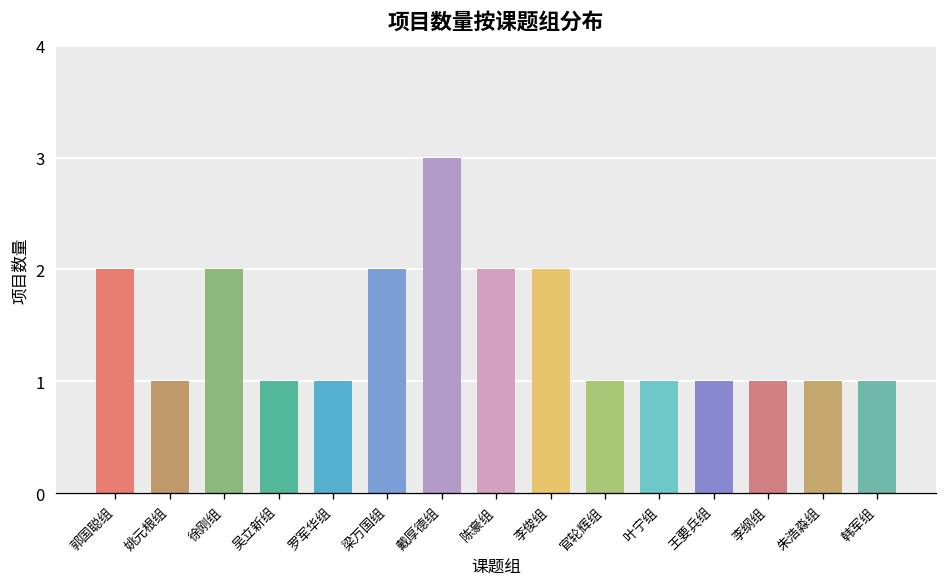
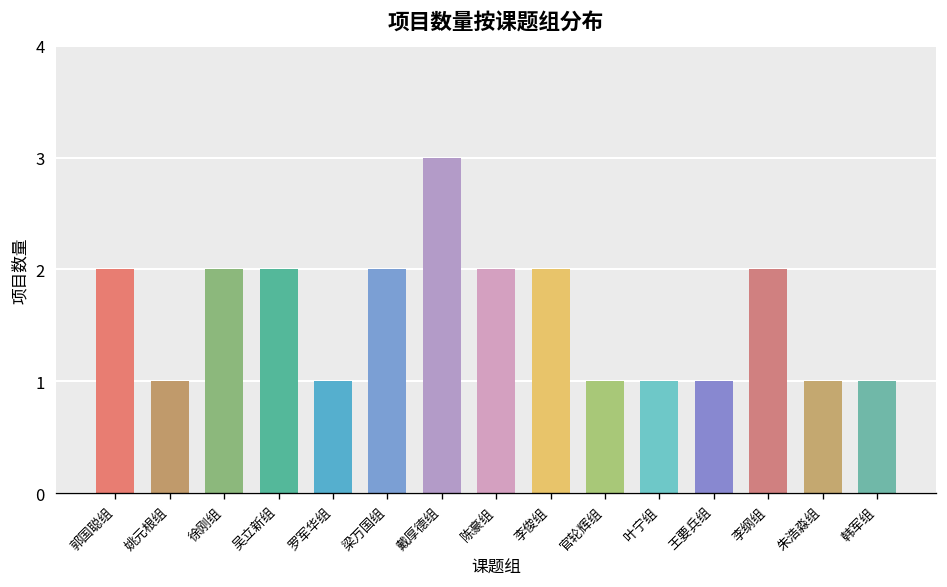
  {
    "郭国聪组": 2,
    "姚元根组": 1,
    "徐刚组": 2,
-   "吴立新组": 1,
+   "吴立新组": 2,
    "罗军华组": 1,
    "梁万国组": 2,
    "戴厚德组": 3,
    "陈豪组": 2,
    "李俊组": 2,
    "官轮辉组": 1,
    "叶宁组": 1,
    "王要兵组": 1,
-   "李纲组": 1,
+   "李纲组": 2,
    "朱浩淼组": 1,
    "韩军组": 1
  }
